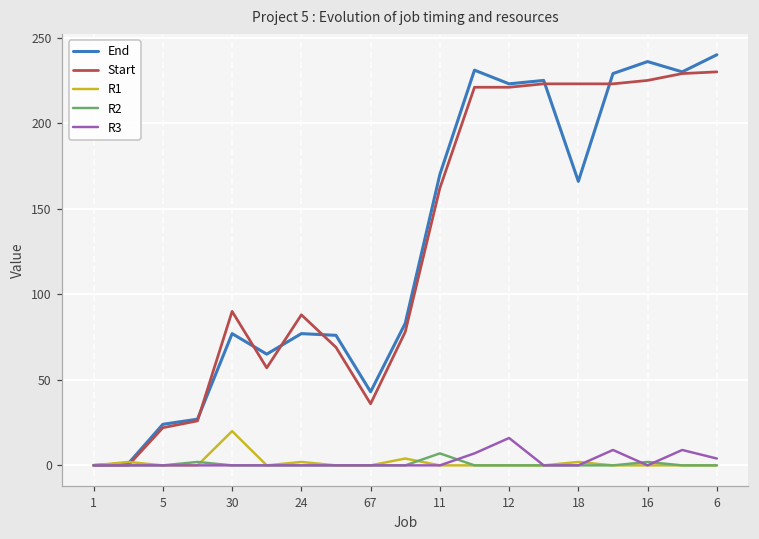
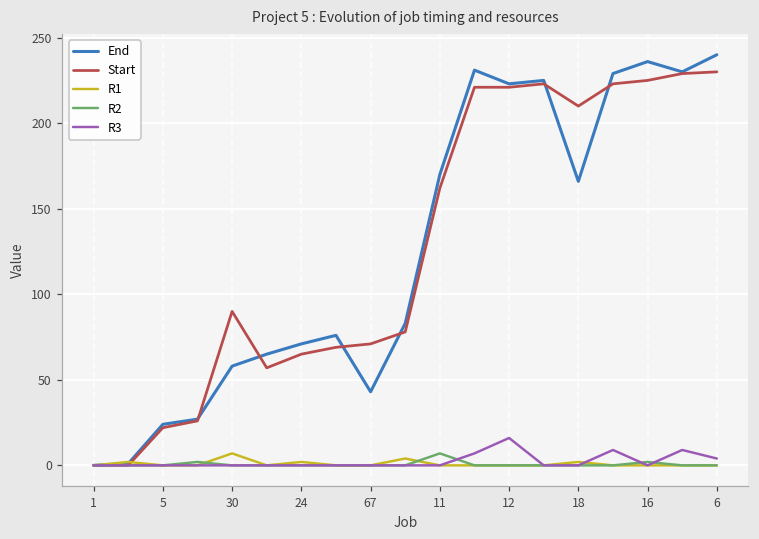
  {
    "End": {
-     "30": 77,
-     "24": 77,
+     "30": 58,
+     "24": 71,
      "67": 43,
      "12": 223,
      "18": 166,
      "16": 236,
      "6": 240
    },
    "Start": {
      "30": 90,
-     "24": 88,
-     "67": 36,
+     "24": 65,
+     "67": 71,
      "12": 221,
-     "18": 223,
+     "18": 210,
      "16": 225,
      "6": 230
    },
    "R1": {
-     "30": 20,
+     "30": 7,
      "24": 2,
      "18": 2
    },
    "R2": {
      "16": 2
    },
    "R3": {
      "12": 16,
      "6": 4
    }
  }
